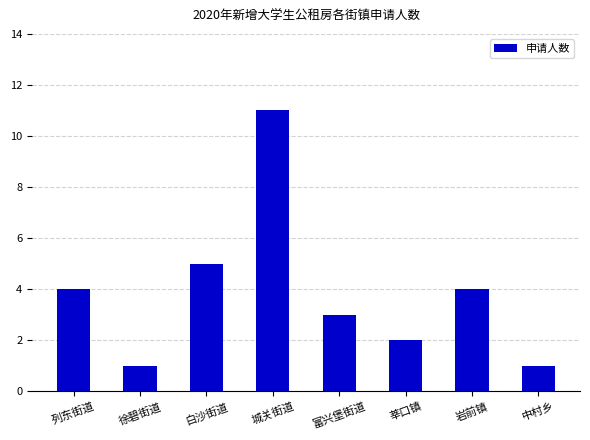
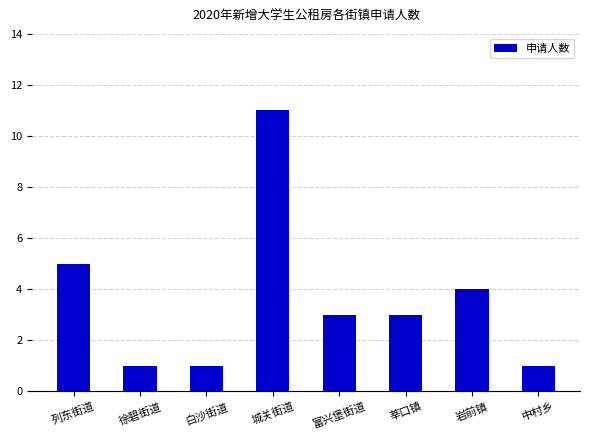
  {
-   "列东街道": 4,
+   "列东街道": 5,
    "徐碧街道": 1,
-   "白沙街道": 5,
+   "白沙街道": 1,
    "城关街道": 11,
    "富兴堡街道": 3,
-   "莘口镇": 2,
+   "莘口镇": 3,
    "岩前镇": 4,
    "中村乡": 1
  }
